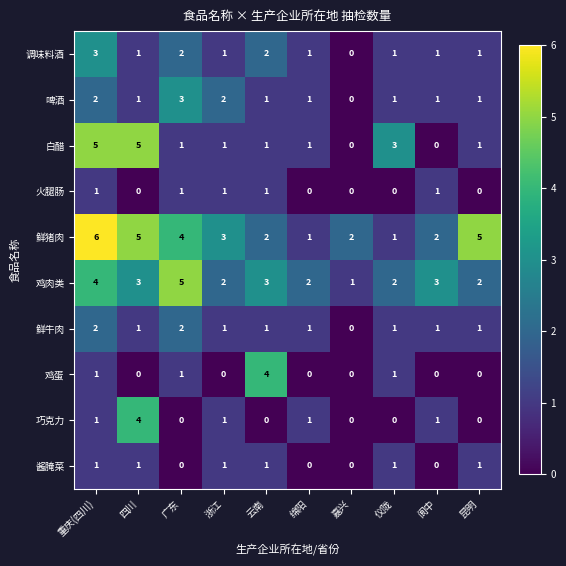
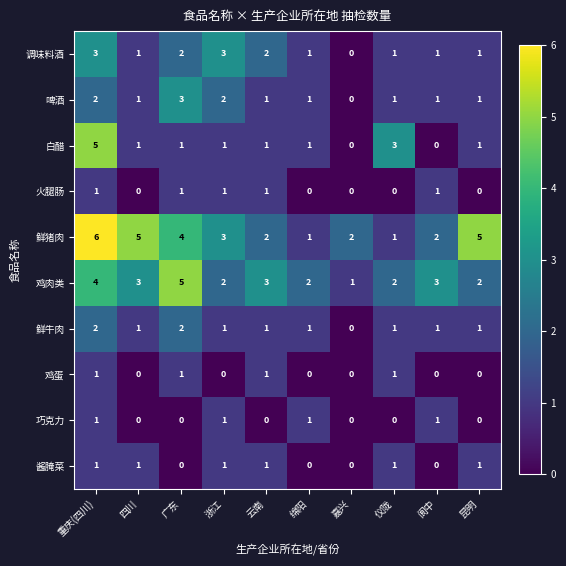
  {
    "调味料酒": {
      "重庆(四川)": 3,
      "四川": 1,
      "广东": 2,
-     "浙江": 1,
+     "浙江": 3,
      "云南": 2,
      "绵阳": 1,
      "嘉兴": 0,
      "仪陇": 1,
      "阆中": 1,
      "昆明": 1
    },
    "啤酒": {
      "重庆(四川)": 2,
      "四川": 1,
      "广东": 3,
      "浙江": 2,
      "云南": 1,
      "绵阳": 1,
      "嘉兴": 0,
      "仪陇": 1,
      "阆中": 1,
      "昆明": 1
    },
    "白醋": {
      "重庆(四川)": 5,
-     "四川": 5,
+     "四川": 1,
      "广东": 1,
      "浙江": 1,
      "云南": 1,
      "绵阳": 1,
      "嘉兴": 0,
      "仪陇": 3,
      "阆中": 0,
      "昆明": 1
    },
    "火腿肠": {
      "重庆(四川)": 1,
      "四川": 0,
      "广东": 1,
      "浙江": 1,
      "云南": 1,
      "绵阳": 0,
      "嘉兴": 0,
      "仪陇": 0,
      "阆中": 1,
      "昆明": 0
    },
    "鲜猪肉": {
      "重庆(四川)": 6,
      "四川": 5,
      "广东": 4,
      "浙江": 3,
      "云南": 2,
      "绵阳": 1,
      "嘉兴": 2,
      "仪陇": 1,
      "阆中": 2,
      "昆明": 5
    },
    "鸡肉类": {
      "重庆(四川)": 4,
      "四川": 3,
      "广东": 5,
      "浙江": 2,
      "云南": 3,
      "绵阳": 2,
      "嘉兴": 1,
      "仪陇": 2,
      "阆中": 3,
      "昆明": 2
    },
    "鲜牛肉": {
      "重庆(四川)": 2,
      "四川": 1,
      "广东": 2,
      "浙江": 1,
      "云南": 1,
      "绵阳": 1,
      "嘉兴": 0,
      "仪陇": 1,
      "阆中": 1,
      "昆明": 1
    },
    "鸡蛋": {
      "重庆(四川)": 1,
      "四川": 0,
      "广东": 1,
      "浙江": 0,
-     "云南": 4,
+     "云南": 1,
      "绵阳": 0,
      "嘉兴": 0,
      "仪陇": 1,
      "阆中": 0,
      "昆明": 0
    },
    "巧克力": {
      "重庆(四川)": 1,
-     "四川": 4,
+     "四川": 0,
      "广东": 0,
      "浙江": 1,
      "云南": 0,
      "绵阳": 1,
      "嘉兴": 0,
      "仪陇": 0,
      "阆中": 1,
      "昆明": 0
    },
    "酱腌菜": {
      "重庆(四川)": 1,
      "四川": 1,
      "广东": 0,
      "浙江": 1,
      "云南": 1,
      "绵阳": 0,
      "嘉兴": 0,
      "仪陇": 1,
      "阆中": 0,
      "昆明": 1
    }
  }
